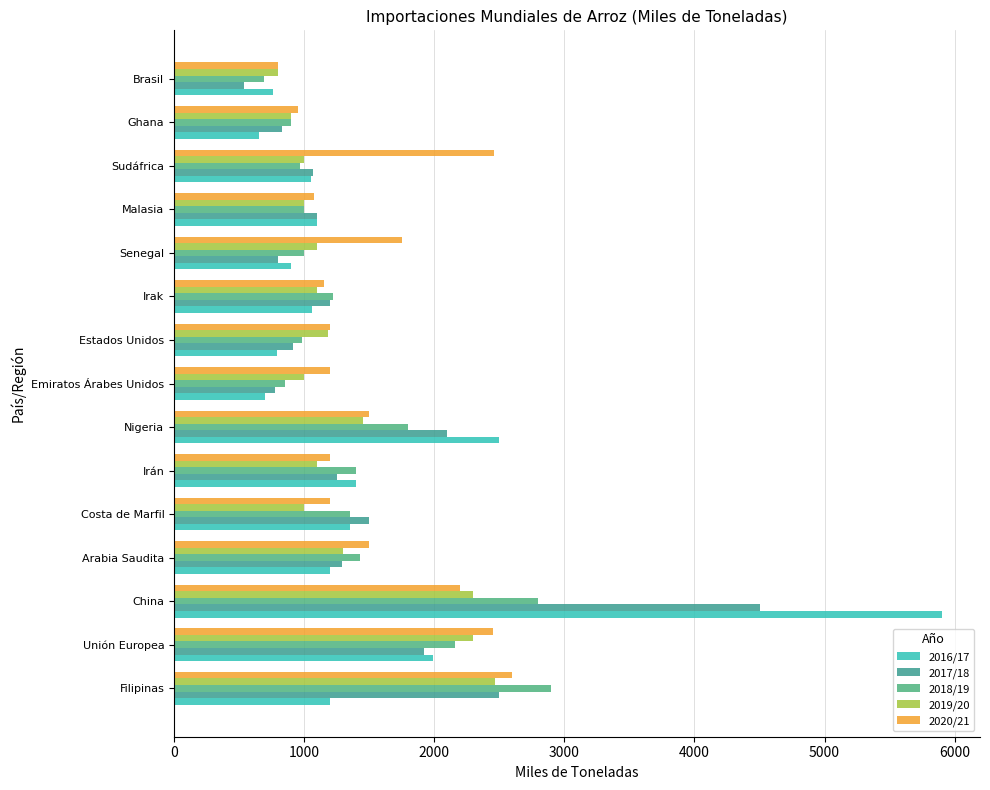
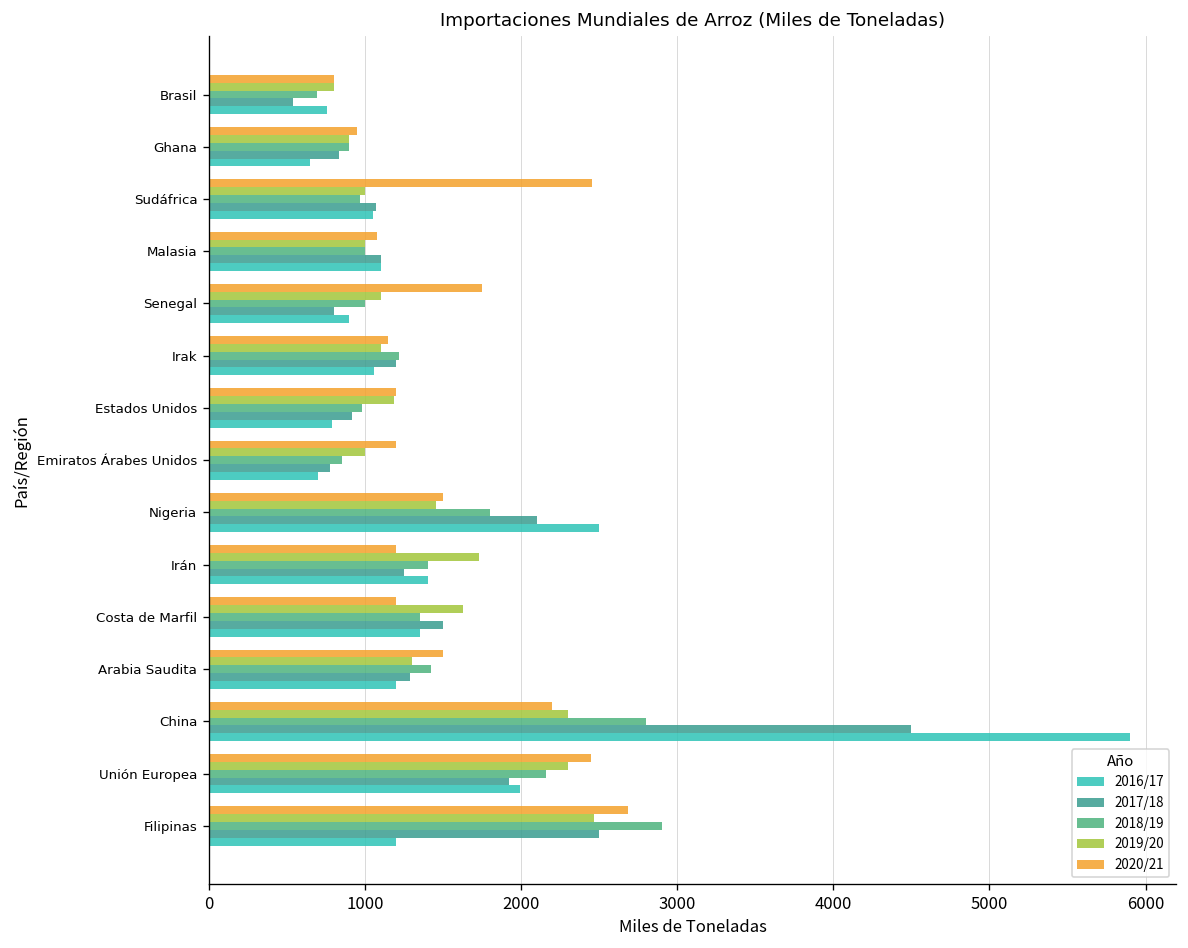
  {
    "2019/20": {
      "Brasil": 800,
      "Ghana": 900,
      "Sudáfrica": 1000,
      "Malasia": 1000,
      "Senegal": 1100,
      "Irak": 1100,
      "Estados Unidos": 1190,
      "Emiratos Árabes Unidos": 1000,
      "Nigeria": 1450,
-     "Irán": 1100,
-     "Costa de Marfil": 1000,
+     "Irán": 1730,
+     "Costa de Marfil": 1630,
      "Arabia Saudita": 1300,
      "China": 2300,
      "Unión Europea": 2300,
      "Filipinas": 2470
    },
    "2020/21": {
      "Brasil": 800,
      "Ghana": 950,
      "Sudáfrica": 2460,
      "Malasia": 1080,
      "Senegal": 1750,
      "Irak": 1150,
      "Estados Unidos": 1200,
      "Emiratos Árabes Unidos": 1200,
      "Nigeria": 1500,
      "Irán": 1200,
      "Costa de Marfil": 1200,
      "Arabia Saudita": 1500,
      "China": 2200,
      "Unión Europea": 2450,
-     "Filipinas": 2600
+     "Filipinas": 2680
    }
  }
